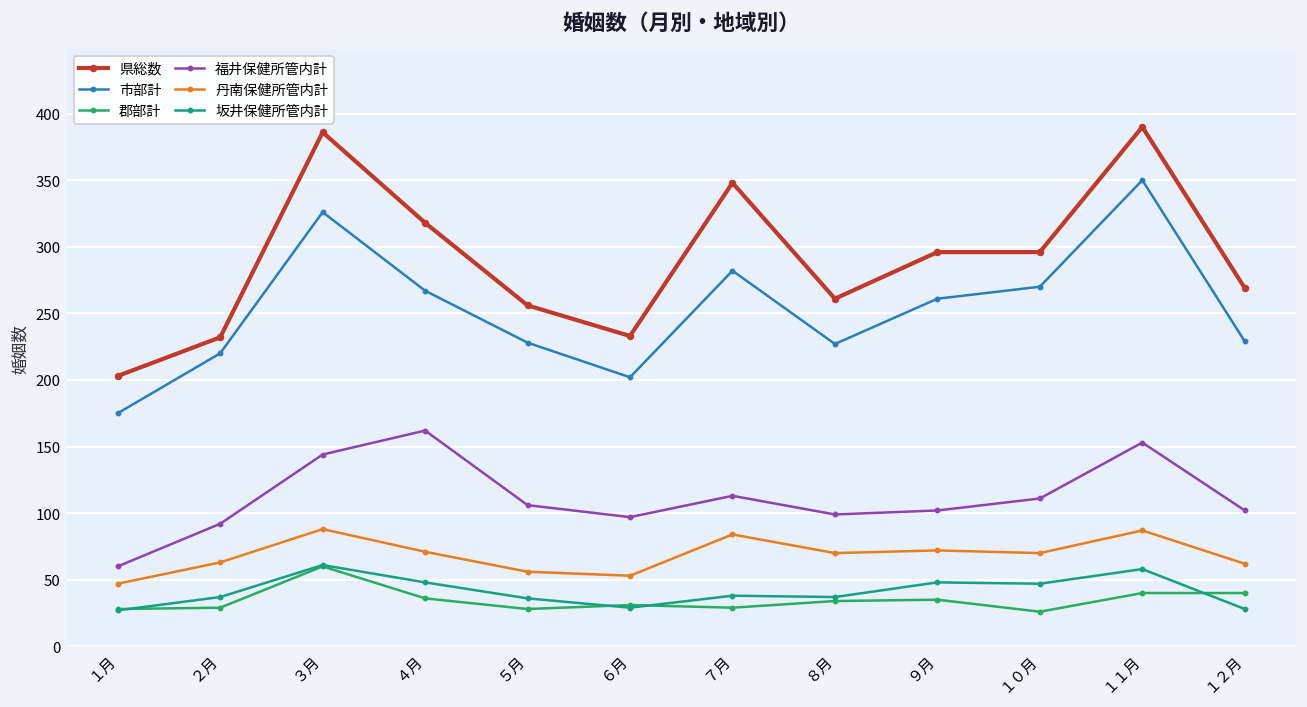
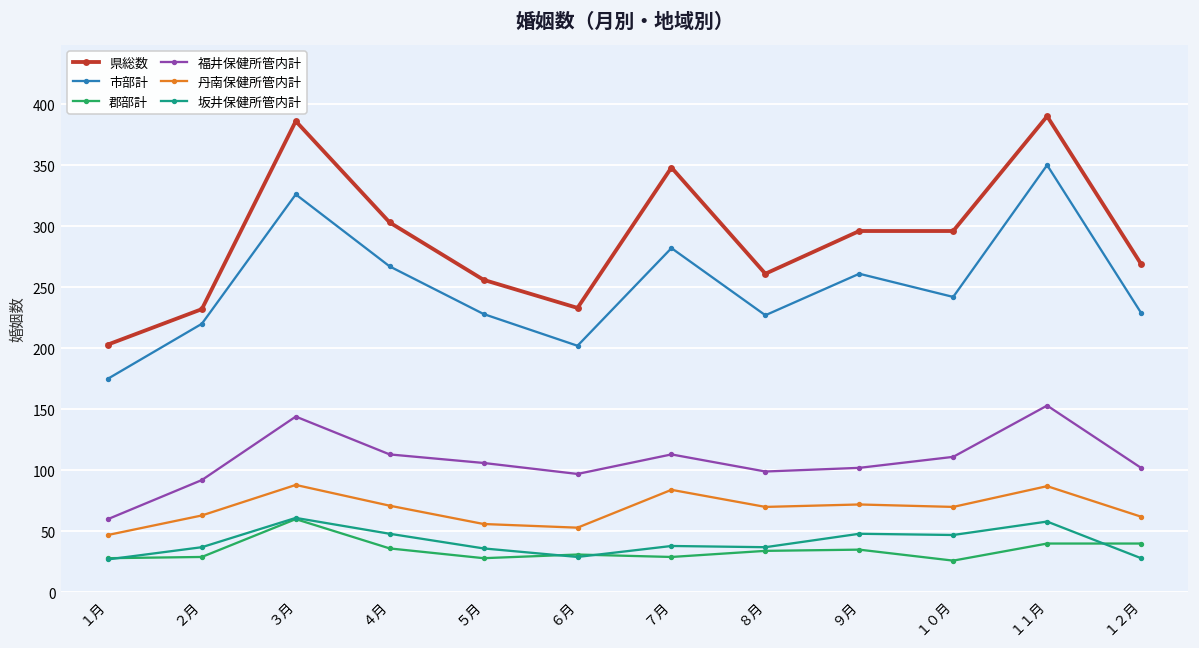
  {
    "県総数": {
      "１月": 203,
      "２月": 232,
      "３月": 386,
-     "４月": 318,
+     "４月": 303,
      "５月": 256,
      "６月": 233,
      "７月": 348,
      "８月": 261,
      "９月": 296,
      "１０月": 296,
      "１１月": 390,
      "１２月": 269
    },
    "市部計": {
      "１月": 175,
      "２月": 220,
      "３月": 326,
      "４月": 267,
      "５月": 228,
      "６月": 202,
      "７月": 282,
      "８月": 227,
      "９月": 261,
-     "１０月": 270,
+     "１０月": 242,
      "１１月": 350,
      "１２月": 229
    },
    "福井保健所管内計": {
      "１月": 60,
      "２月": 92,
      "３月": 144,
-     "４月": 162,
+     "４月": 113,
      "５月": 106,
      "６月": 97,
      "７月": 113,
      "８月": 99,
      "９月": 102,
      "１０月": 111,
      "１１月": 153,
      "１２月": 102
    },
    "丹南保健所管内計": {
      "１月": 47,
      "２月": 63,
      "３月": 88,
      "４月": 71,
      "５月": 56,
      "６月": 53,
      "７月": 84,
      "８月": 70,
      "９月": 72,
      "１０月": 70,
      "１１月": 87,
      "１２月": 62
    }
  }
